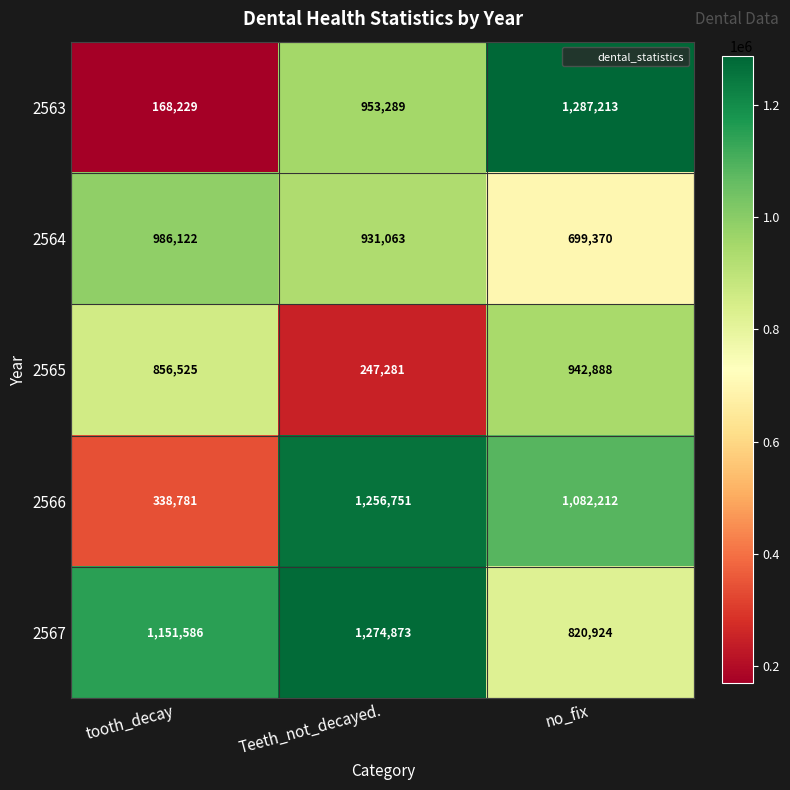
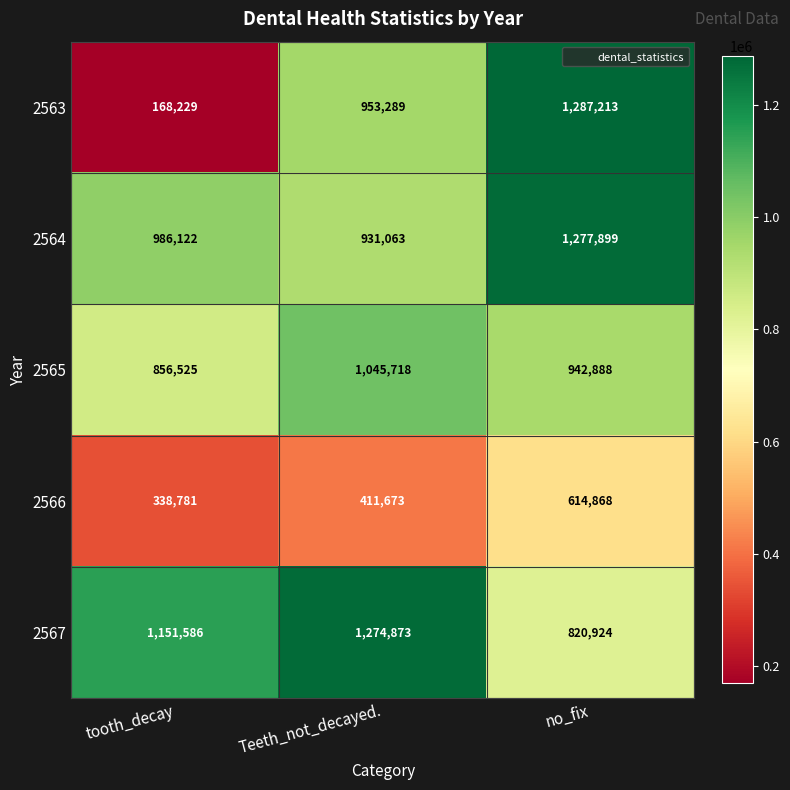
  {
    "2563": {
      "tooth_decay": "168,229",
      "Teeth_not_decayed.": "953,289",
      "no_fix": "1,287,213"
    },
    "2564": {
      "tooth_decay": "986,122",
      "Teeth_not_decayed.": "931,063",
-     "no_fix": "699,370"
+     "no_fix": "1,277,899"
    },
    "2565": {
      "tooth_decay": "856,525",
-     "Teeth_not_decayed.": "247,281",
+     "Teeth_not_decayed.": "1,045,718",
      "no_fix": "942,888"
    },
    "2566": {
      "tooth_decay": "338,781",
-     "Teeth_not_decayed.": "1,256,751",
-     "no_fix": "1,082,212"
+     "Teeth_not_decayed.": "411,673",
+     "no_fix": "614,868"
    },
    "2567": {
      "tooth_decay": "1,151,586",
      "Teeth_not_decayed.": "1,274,873",
      "no_fix": "820,924"
    }
  }
